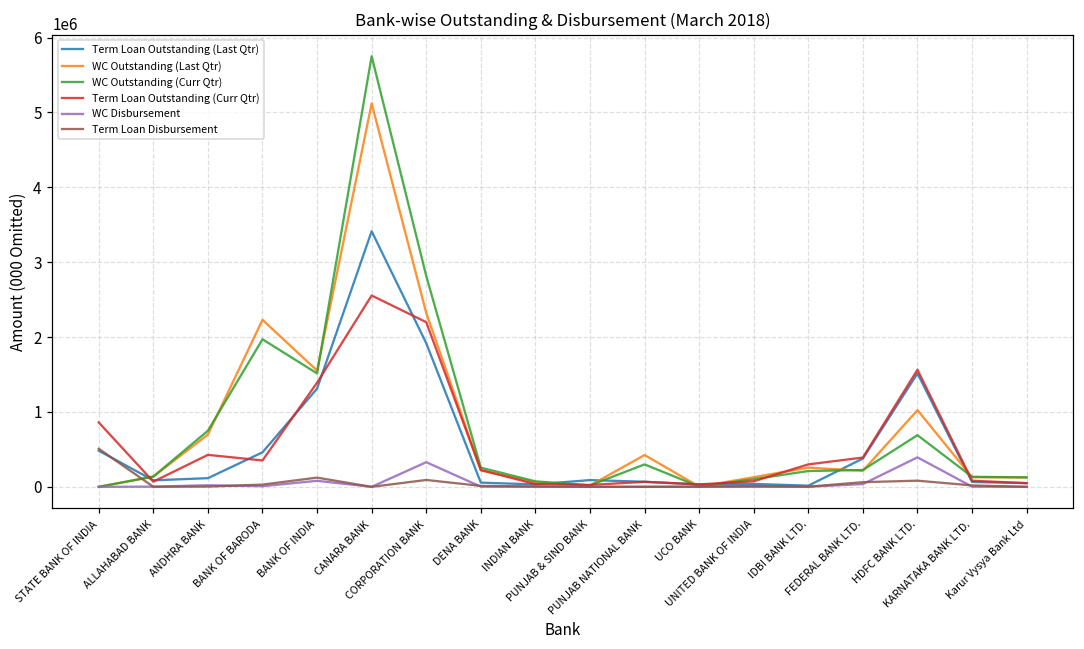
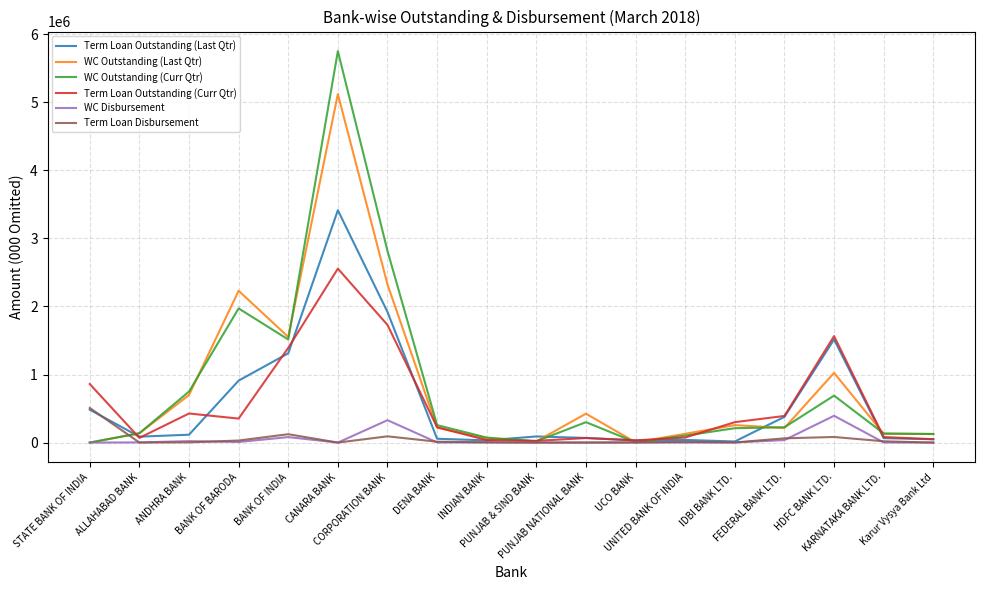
  {
    "Term Loan Outstanding (Last Qtr)": {
      "ANDHRA BANK": 100000,
-     "BANK OF BARODA": 500000,
+     "BANK OF BARODA": 900000,
      "BANK OF INDIA": 1300000,
      "CANARA BANK": 3400000,
      "CORPORATION BANK": 1900000,
      "DENA BANK": 100000,
      "PUNJAB & SIND BANK": 100000,
      "HDFC BANK LTD.": 1500000
    },
    "WC Outstanding (Last Qtr)": {
      "ANDHRA BANK": 700000,
      "BANK OF BARODA": 2200000,
      "BANK OF INDIA": 1600000,
      "CANARA BANK": 5100000,
      "CORPORATION BANK": 2300000,
      "PUNJAB NATIONAL BANK": 400000,
      "IDBI BANK LTD.": 300000,
      "HDFC BANK LTD.": 1000000
    },
    "WC Outstanding (Curr Qtr)": {
      "ANDHRA BANK": 700000,
      "BANK OF BARODA": 2000000,
      "BANK OF INDIA": 1500000,
      "CANARA BANK": 5800000,
      "CORPORATION BANK": 2800000,
      "PUNJAB NATIONAL BANK": 300000,
      "IDBI BANK LTD.": 200000,
      "HDFC BANK LTD.": 700000
    },
    "Term Loan Outstanding (Curr Qtr)": {
      "STATE BANK OF INDIA": 900000,
      "ANDHRA BANK": 400000,
      "BANK OF BARODA": 400000,
      "BANK OF INDIA": 1400000,
      "CANARA BANK": 2600000,
-     "CORPORATION BANK": 2200000,
+     "CORPORATION BANK": 1700000,
      "IDBI BANK LTD.": 300000,
      "HDFC BANK LTD.": 1600000
    },
    "WC Disbursement": {
      "BANK OF INDIA": 100000,
      "CORPORATION BANK": 300000,
      "HDFC BANK LTD.": 400000
    },
    "Term Loan Disbursement": {
      "BANK OF INDIA": 100000,
      "CORPORATION BANK": 100000,
      "HDFC BANK LTD.": 100000
    }
  }
